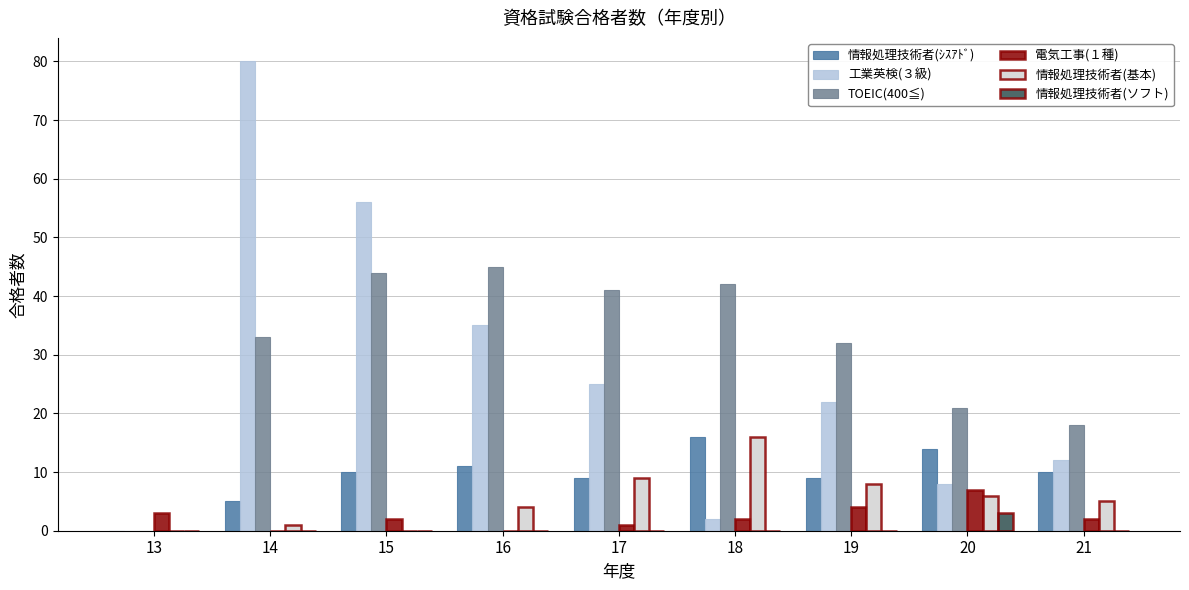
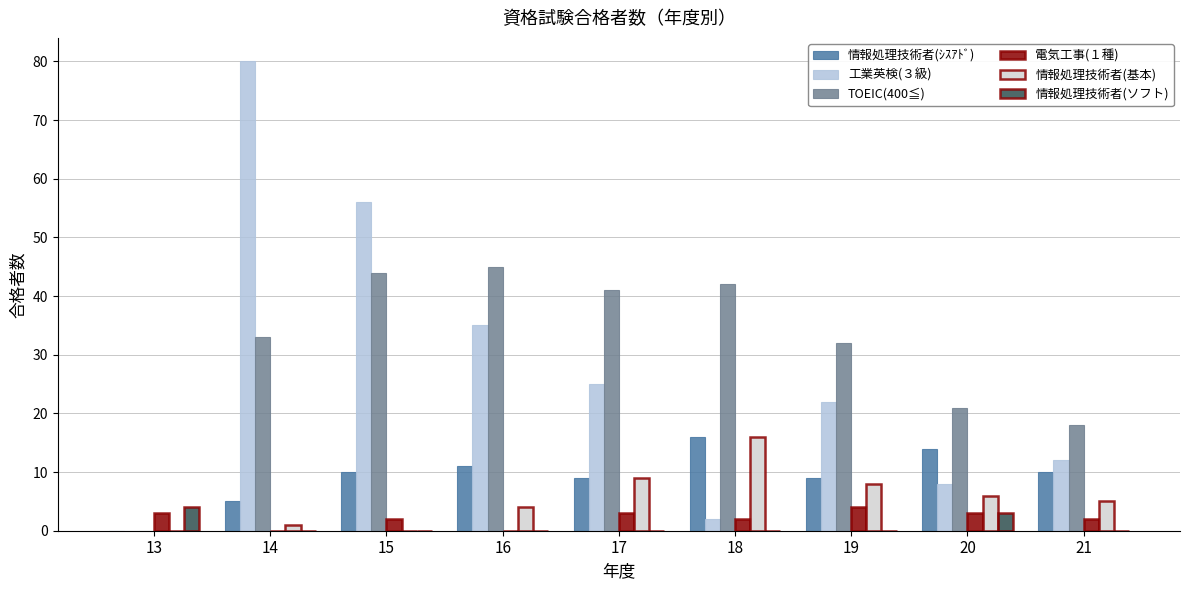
  {
    "電気工事(１種)": {
      "13": 3,
      "14": 0,
      "15": 2,
      "16": 0,
-     "17": 1,
+     "17": 3,
      "18": 2,
      "19": 4,
-     "20": 7,
+     "20": 3,
      "21": 2
    },
    "情報処理技術者(ソフト)": {
-     "13": 0,
+     "13": 4,
      "14": 0,
      "15": 0,
      "16": 0,
      "17": 0,
      "18": 0,
      "19": 0,
      "20": 3,
      "21": 0
    }
  }
